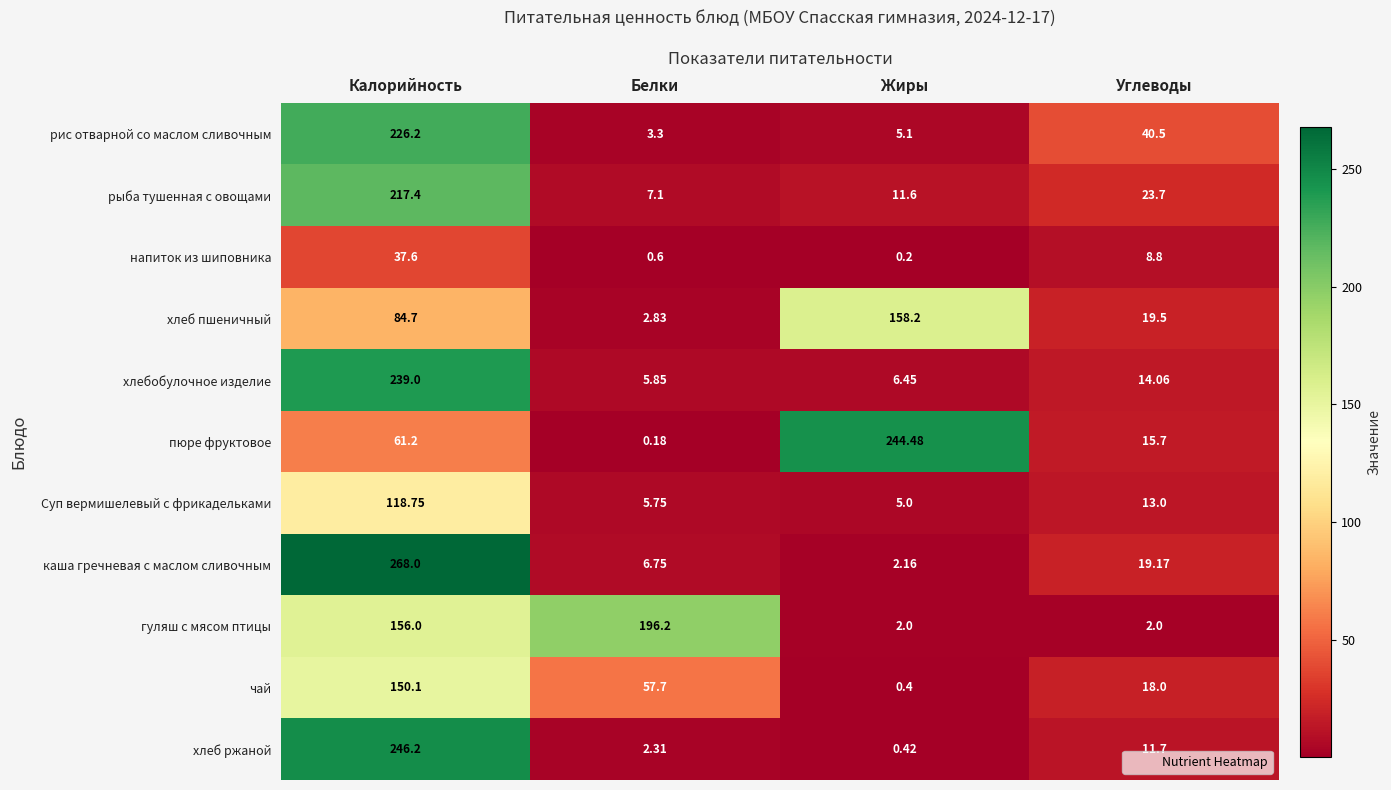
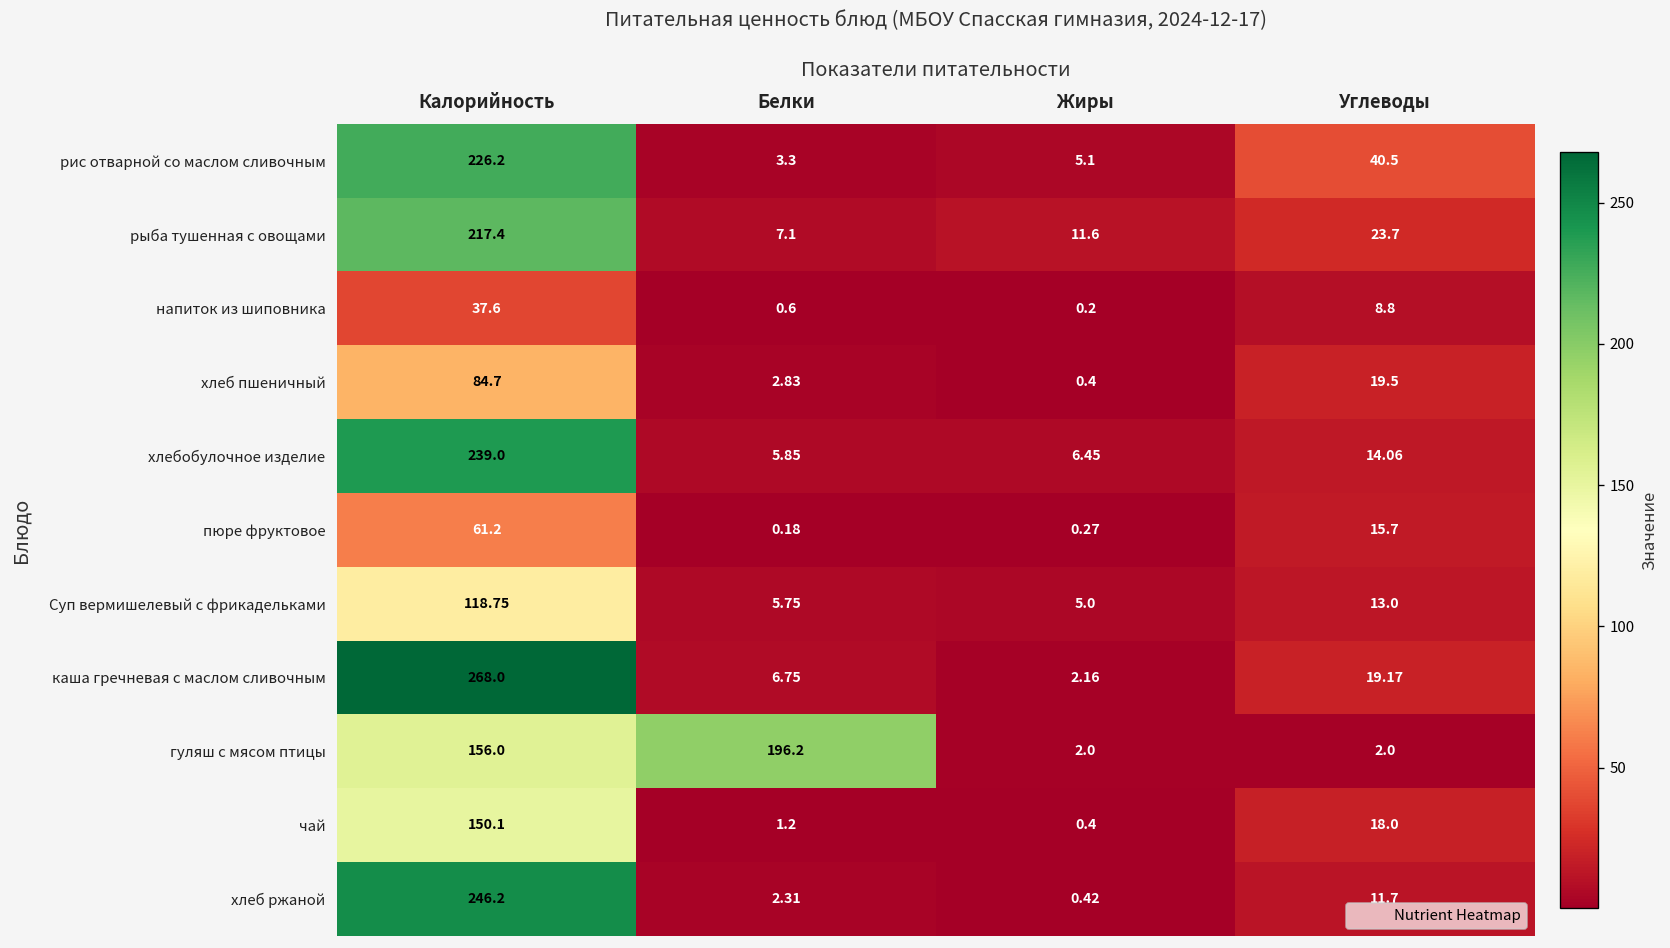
  {
    "рис отварной со маслом сливочным": {
      "Калорийность": 226.2,
      "Белки": 3.3,
      "Жиры": 5.1,
      "Углеводы": 40.5
    },
    "рыба тушенная с овощами": {
      "Калорийность": 217.4,
      "Белки": 7.1,
      "Жиры": 11.6,
      "Углеводы": 23.7
    },
    "напиток из шиповника": {
      "Калорийность": 37.6,
      "Белки": 0.6,
      "Жиры": 0.2,
      "Углеводы": 8.8
    },
    "хлеб пшеничный": {
      "Калорийность": 84.7,
      "Белки": 2.83,
-     "Жиры": 158.2,
+     "Жиры": 0.4,
      "Углеводы": 19.5
    },
    "хлебобулочное изделие": {
      "Калорийность": 239.0,
      "Белки": 5.85,
      "Жиры": 6.45,
      "Углеводы": 14.06
    },
    "пюре фруктовое": {
      "Калорийность": 61.2,
      "Белки": 0.18,
-     "Жиры": 244.48,
+     "Жиры": 0.27,
      "Углеводы": 15.7
    },
    "Суп вермишелевый с фрикадельками": {
      "Калорийность": 118.75,
      "Белки": 5.75,
      "Жиры": 5.0,
      "Углеводы": 13.0
    },
    "каша гречневая с маслом сливочным": {
      "Калорийность": 268.0,
      "Белки": 6.75,
      "Жиры": 2.16,
      "Углеводы": 19.17
    },
    "гуляш с мясом птицы": {
      "Калорийность": 156.0,
      "Белки": 196.2,
      "Жиры": 2.0,
      "Углеводы": 2.0
    },
    "чай": {
      "Калорийность": 150.1,
-     "Белки": 57.7,
+     "Белки": 1.2,
      "Жиры": 0.4,
      "Углеводы": 18.0
    },
    "хлеб ржаной": {
      "Калорийность": 246.2,
      "Белки": 2.31,
      "Жиры": 0.42
    }
  }
